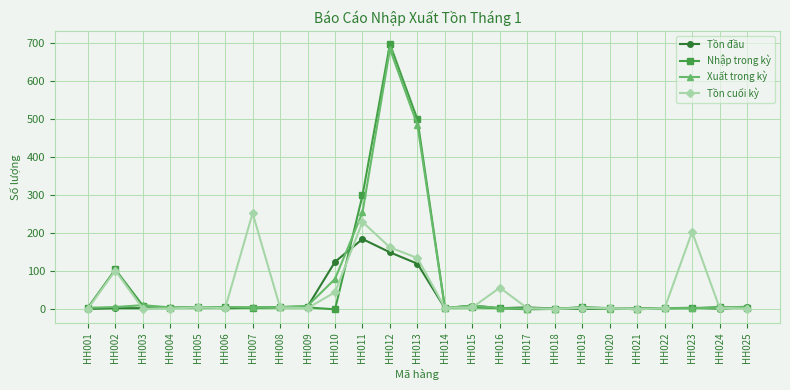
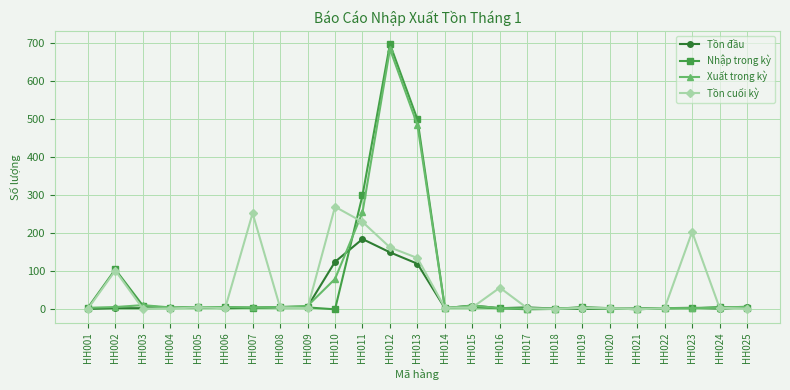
  {
    "Tồn cuối kỳ": {
      "HH007": 250,
-     "HH010": 50,
+     "HH010": 270,
      "HH011": 230,
      "HH012": 160,
      "HH013": 140,
      "HH016": 60,
      "HH023": 200
    }
  }
